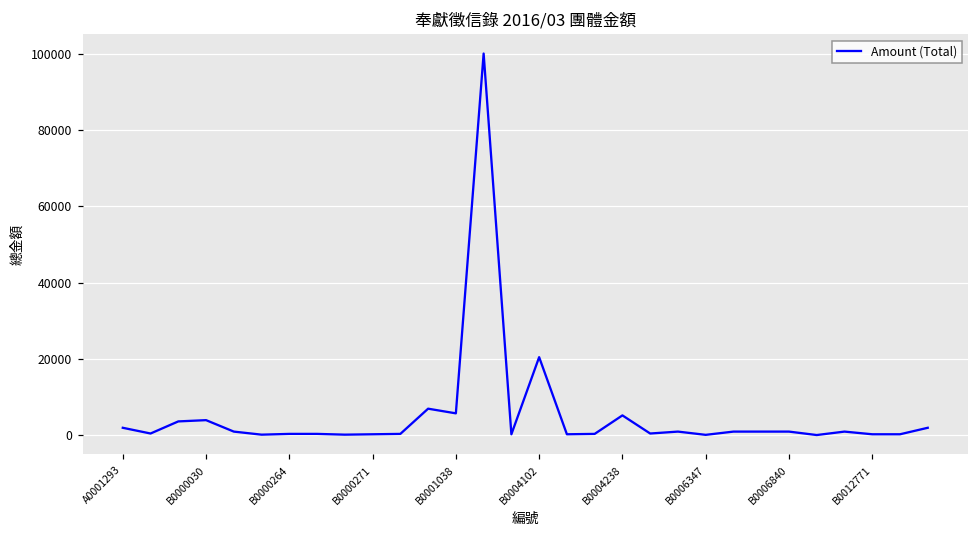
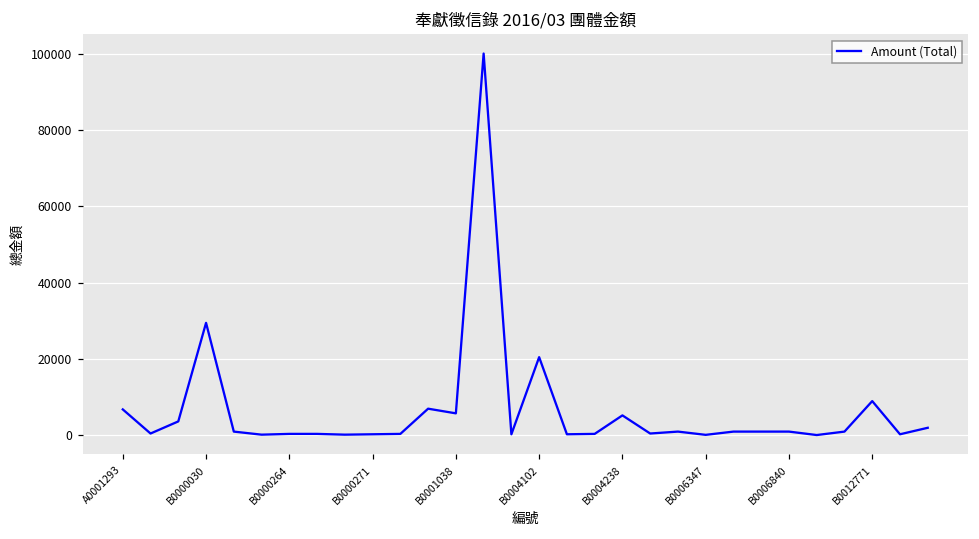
  {
-   "A0001293": 2000,
-   "B0000030": 4000,
+   "A0001293": 7000,
+   "B0000030": 29000,
    "B0000264": 0,
    "B0000271": 0,
    "B0001038": 6000,
    "B0004102": 20000,
    "B0004238": 5000,
    "B0006347": 0,
    "B0006840": 1000,
-   "B0012771": 0
+   "B0012771": 9000
  }
